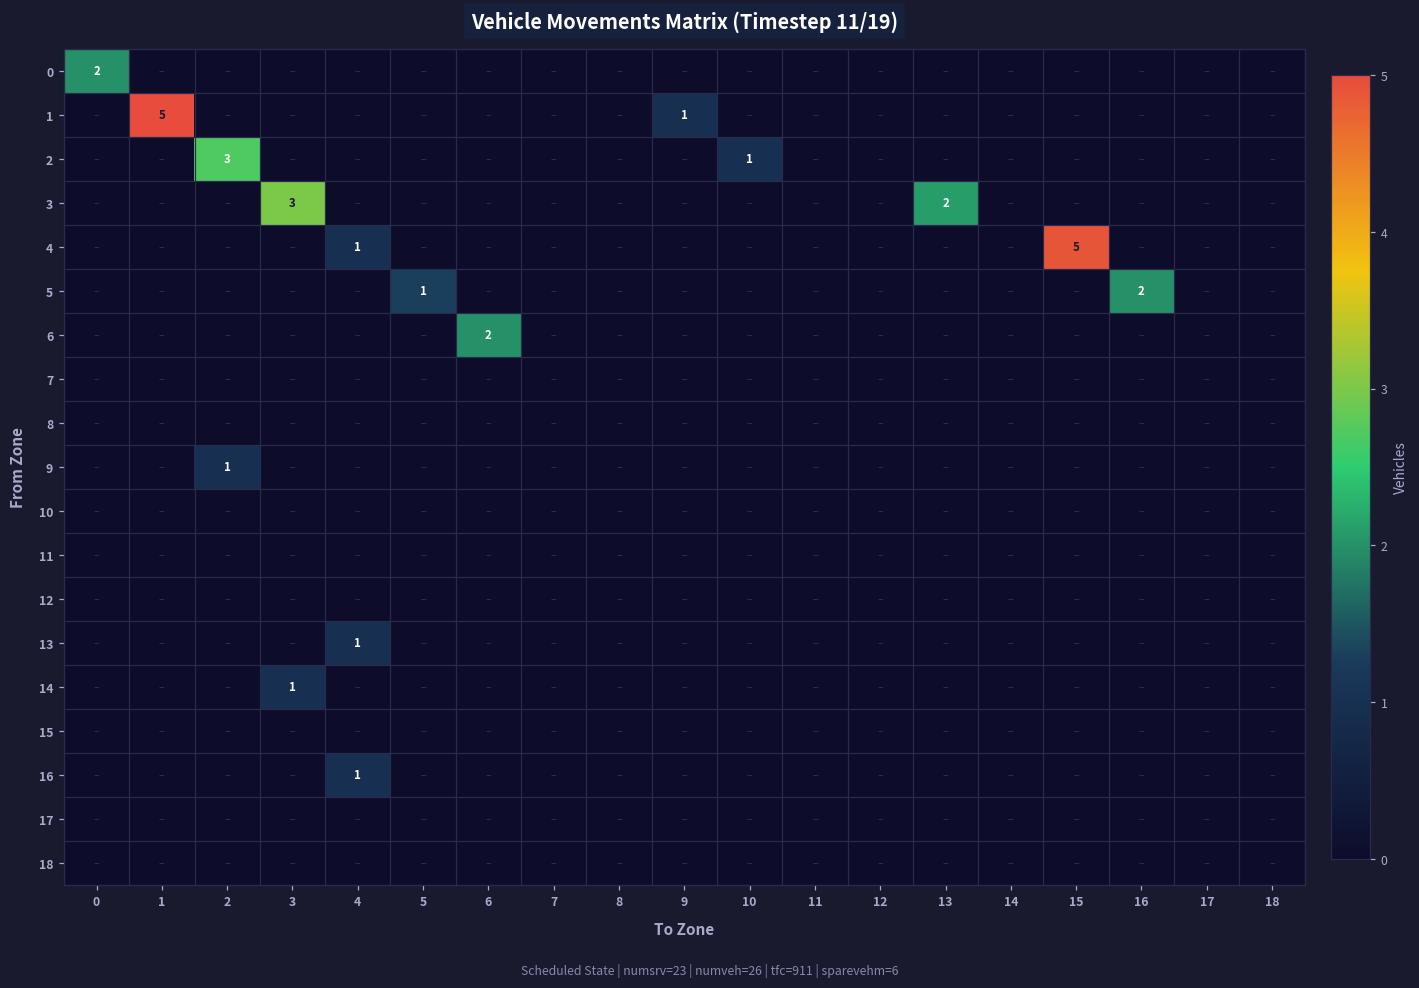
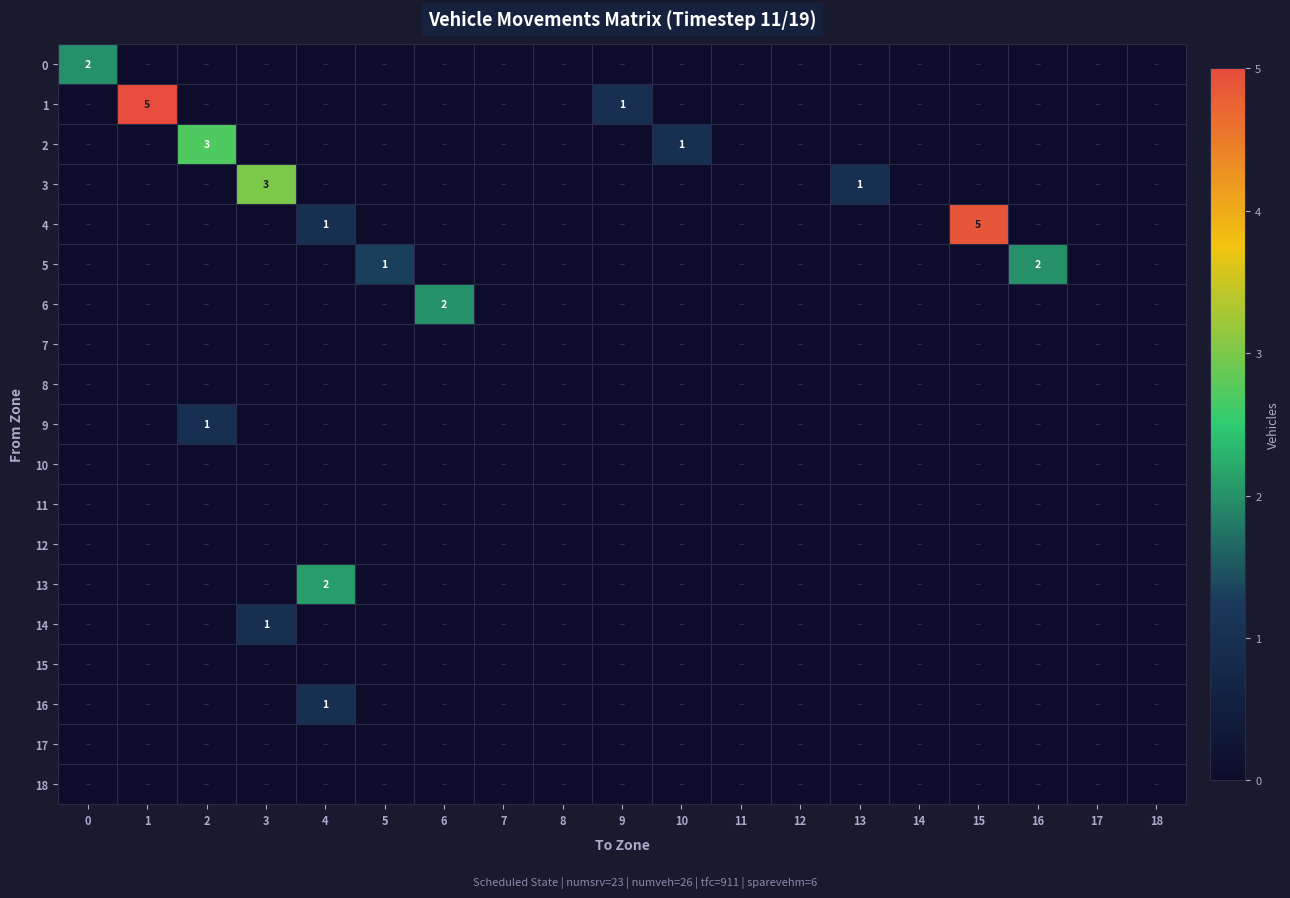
  {
    "0": {
      "0": 2
    },
    "1": {
      "1": 5,
      "9": 1
    },
    "2": {
      "2": 3,
      "10": 1
    },
    "3": {
      "3": 3,
-     "13": 2
+     "13": 1
    },
    "4": {
      "4": 1,
      "15": 5
    },
    "5": {
      "5": 1,
      "16": 2
    },
    "6": {
      "6": 2
    },
    "9": {
      "2": 1
    },
    "13": {
-     "4": 1
+     "4": 2
    },
    "14": {
      "3": 1
    },
    "16": {
      "4": 1
    }
  }
